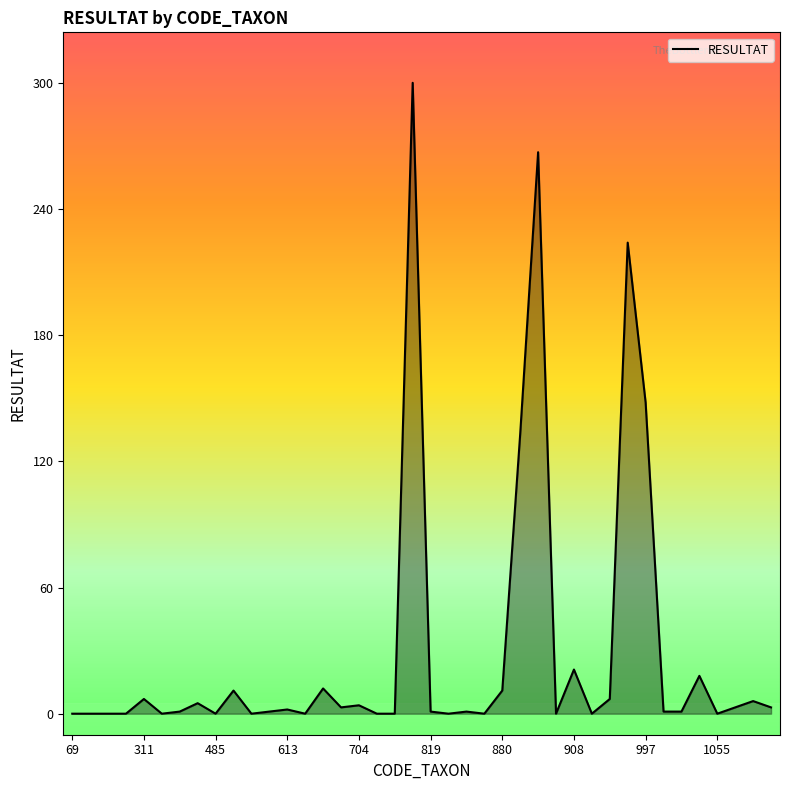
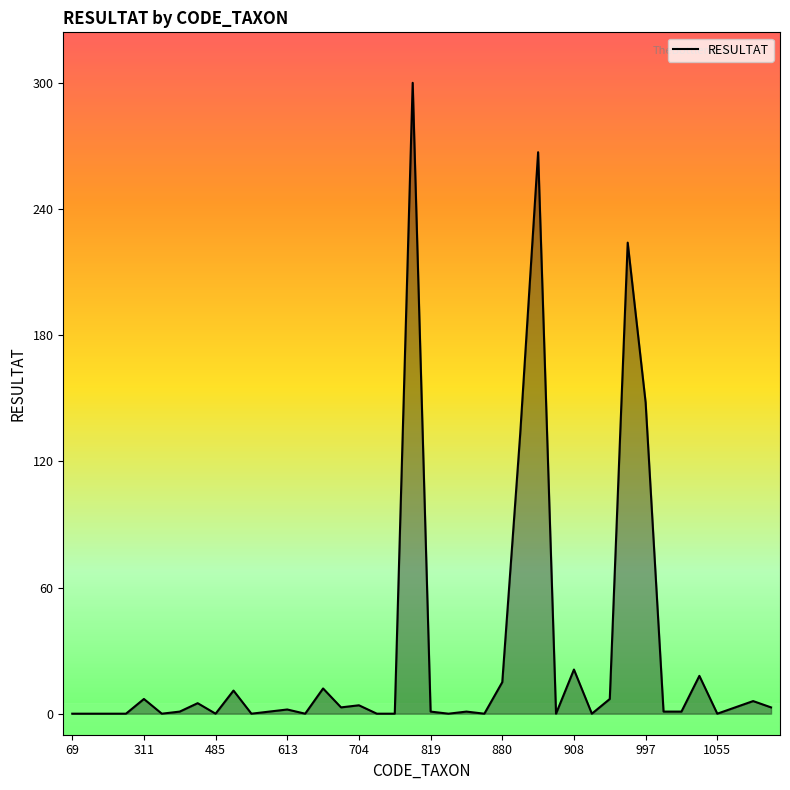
  {
    "311": 7,
-   "880": 11,
+   "880": 15,
    "908": 21,
    "997": 148
  }
